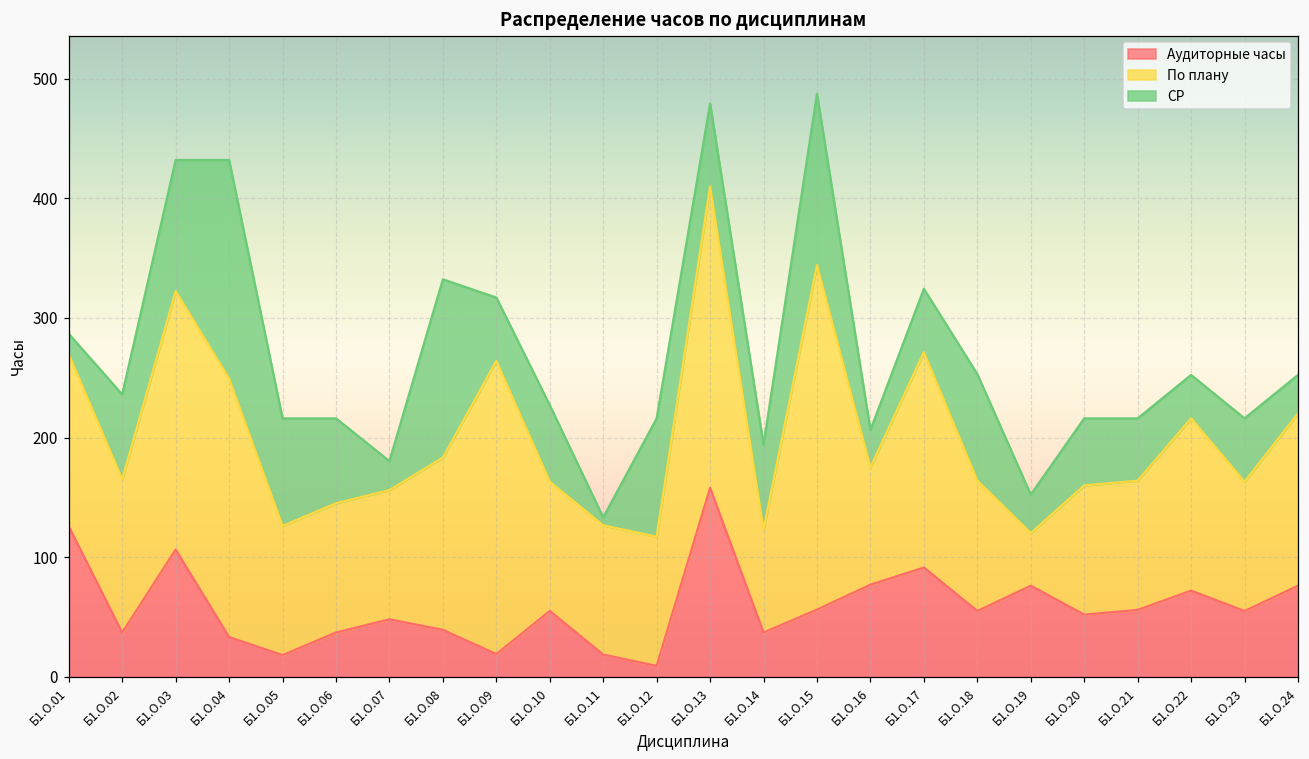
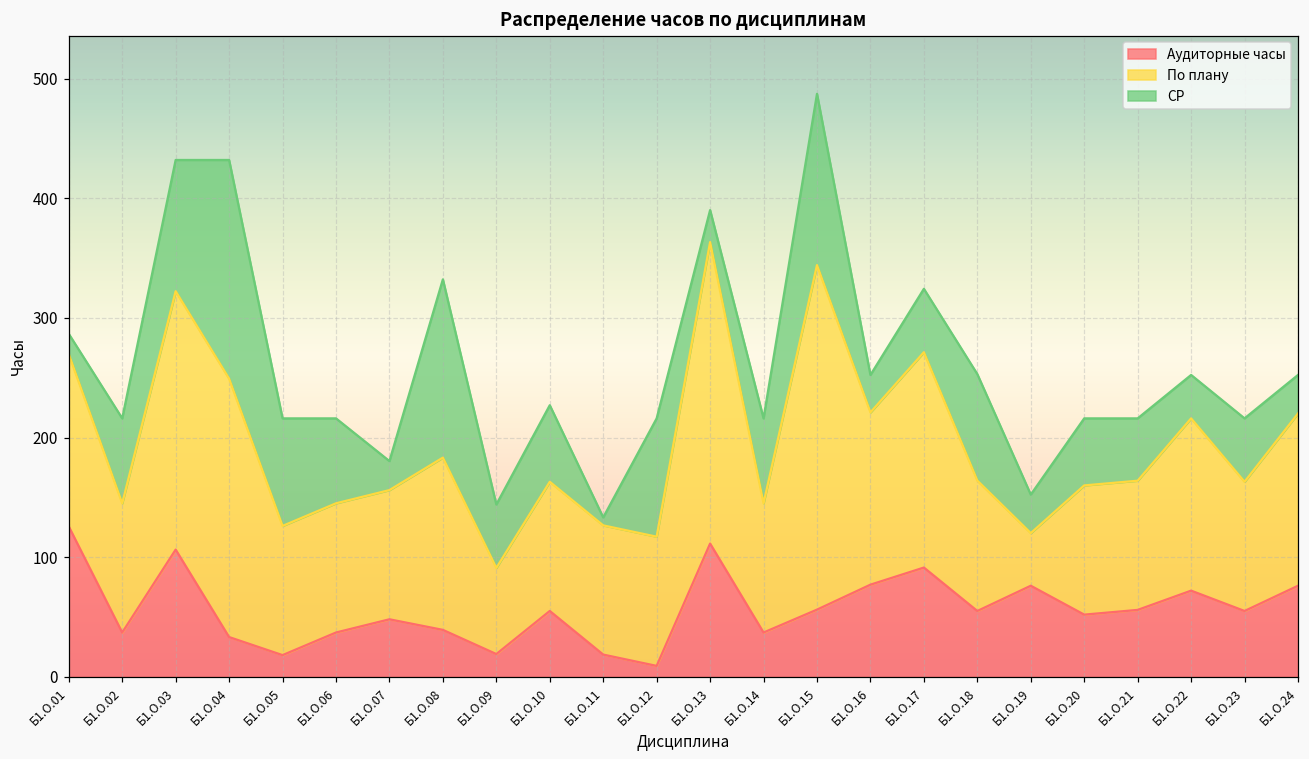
  {
    "Аудиторные часы": {
      "Б1.О.01": 126,
      "Б1.О.02": 37,
      "Б1.О.03": 106,
      "Б1.О.04": 33,
      "Б1.О.05": 18,
      "Б1.О.06": 37,
      "Б1.О.07": 48,
      "Б1.О.08": 39,
      "Б1.О.09": 19,
      "Б1.О.10": 55,
      "Б1.О.11": 19,
      "Б1.О.12": 9,
-     "Б1.О.13": 158,
+     "Б1.О.13": 111,
      "Б1.О.14": 37,
      "Б1.О.15": 56,
      "Б1.О.16": 77,
      "Б1.О.17": 91,
      "Б1.О.18": 55,
      "Б1.О.19": 76,
      "Б1.О.20": 52,
      "Б1.О.21": 56,
      "Б1.О.22": 72,
      "Б1.О.23": 55,
      "Б1.О.24": 76
    },
    "По плану": {
      "Б1.О.01": 144,
-     "Б1.О.02": 128,
+     "Б1.О.02": 108,
      "Б1.О.03": 216,
      "Б1.О.04": 216,
      "Б1.О.05": 108,
      "Б1.О.06": 108,
      "Б1.О.07": 108,
      "Б1.О.08": 144,
-     "Б1.О.09": 245,
+     "Б1.О.09": 72,
      "Б1.О.10": 108,
      "Б1.О.11": 108,
      "Б1.О.12": 108,
      "Б1.О.13": 252,
-     "Б1.О.14": 86,
+     "Б1.О.14": 108,
      "Б1.О.15": 288,
-     "Б1.О.16": 98,
+     "Б1.О.16": 144,
      "Б1.О.17": 180,
      "Б1.О.18": 109,
      "Б1.О.19": 44,
      "Б1.О.20": 108,
      "Б1.О.21": 108,
      "Б1.О.22": 144,
      "Б1.О.23": 108,
      "Б1.О.24": 144
    },
    "СР": {
      "Б1.О.01": 17,
      "Б1.О.02": 71,
      "Б1.О.03": 110,
      "Б1.О.04": 183,
      "Б1.О.05": 90,
      "Б1.О.06": 71,
      "Б1.О.07": 24,
      "Б1.О.08": 149,
      "Б1.О.09": 53,
      "Б1.О.10": 64,
      "Б1.О.11": 7,
      "Б1.О.12": 99,
-     "Б1.О.13": 69,
+     "Б1.О.13": 27,
      "Б1.О.14": 71,
      "Б1.О.15": 143,
      "Б1.О.16": 31,
      "Б1.О.17": 53,
      "Б1.О.18": 89,
      "Б1.О.19": 32,
      "Б1.О.20": 56,
      "Б1.О.21": 52,
      "Б1.О.22": 36,
      "Б1.О.23": 53,
      "Б1.О.24": 32
    }
  }
